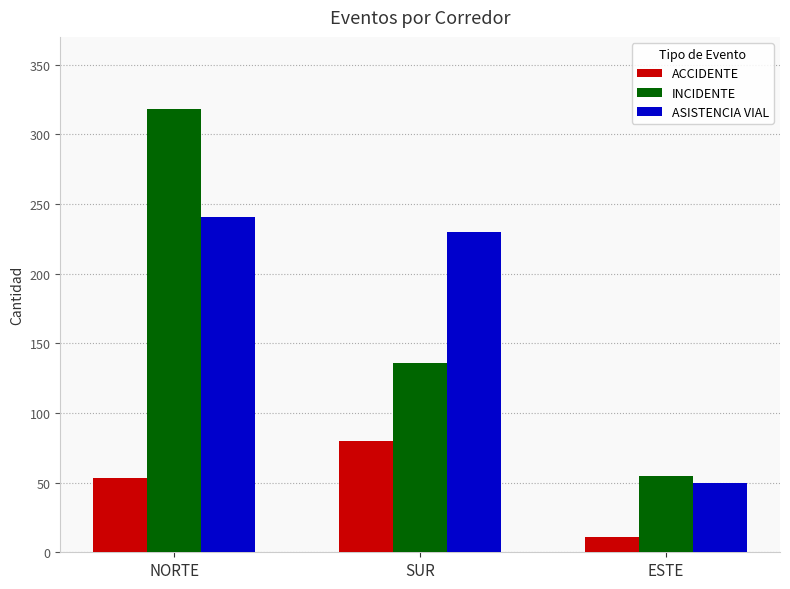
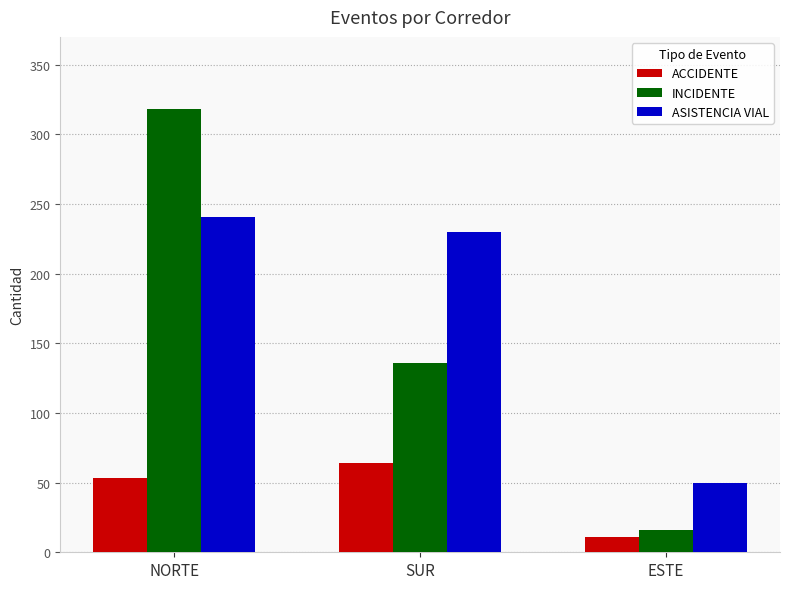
  {
    "ACCIDENTE": {
      "NORTE": 53,
-     "SUR": 80,
+     "SUR": 64,
      "ESTE": 11
    },
    "INCIDENTE": {
      "NORTE": 318,
      "SUR": 136,
-     "ESTE": 55
+     "ESTE": 16
    },
    "ASISTENCIA VIAL": {
      "NORTE": 241,
      "SUR": 230,
      "ESTE": 50
    }
  }
